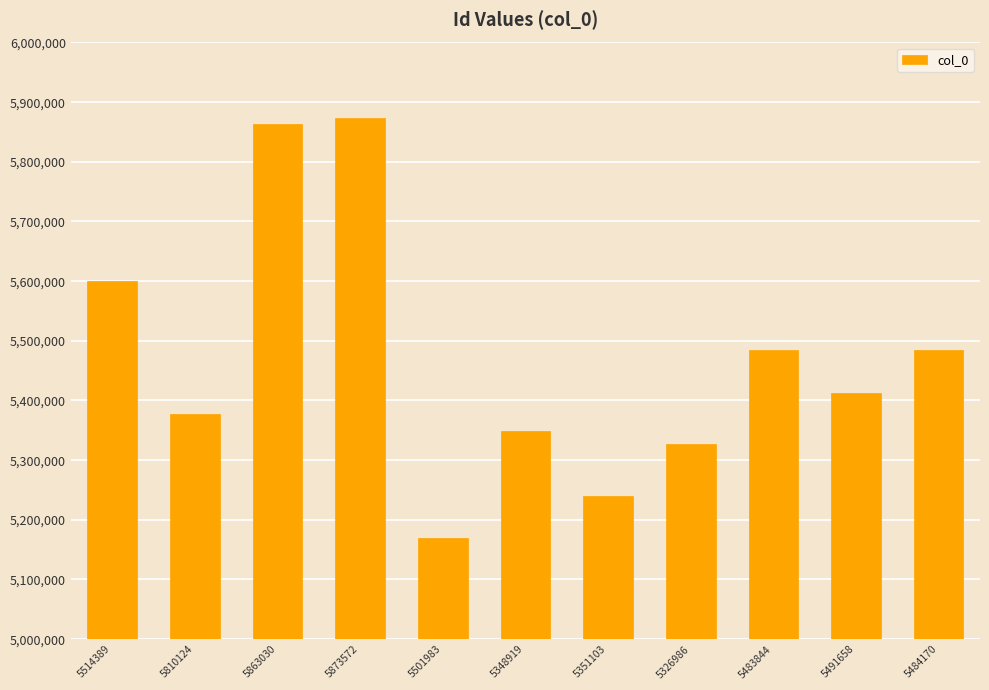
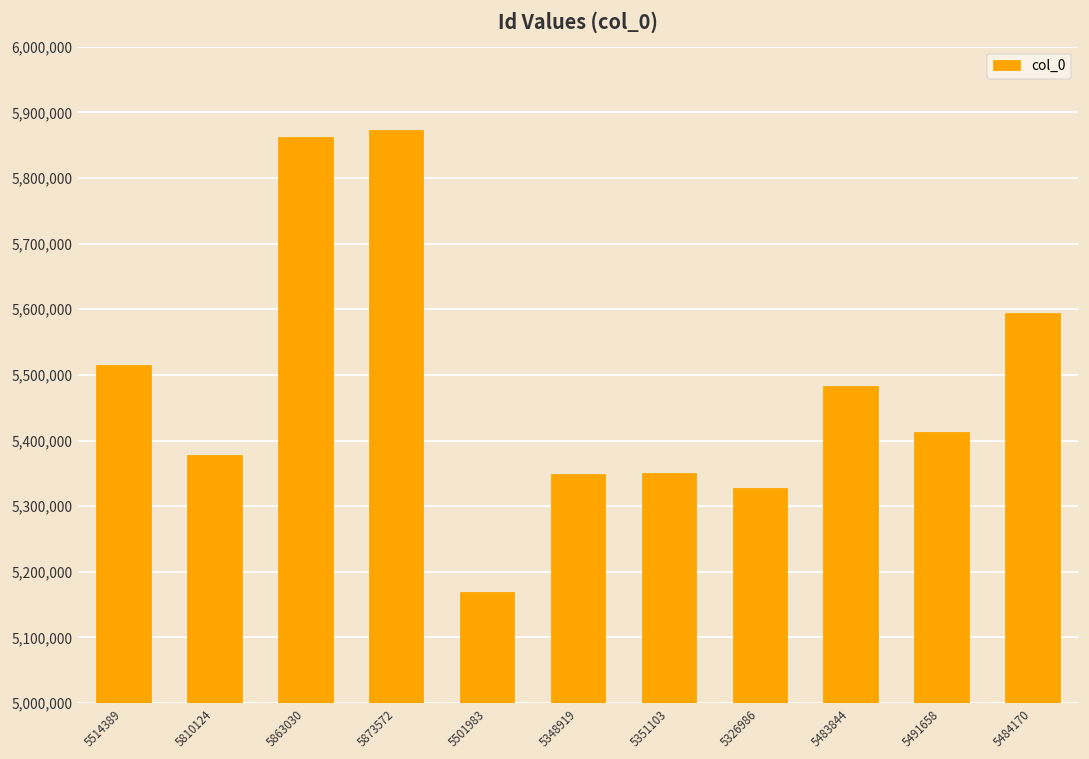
  {
-   "5514389": "5,600,000",
+   "5514389": "5,510,000",
    "5810124": "5,380,000",
    "5863030": "5,860,000",
    "5873572": "5,870,000",
    "5501983": "5,170,000",
    "5348919": "5,350,000",
-   "5351103": "5,240,000",
+   "5351103": "5,350,000",
    "5326986": "5,330,000",
    "5483844": "5,480,000",
    "5491658": "5,410,000",
-   "5484170": "5,480,000"
+   "5484170": "5,590,000"
  }
